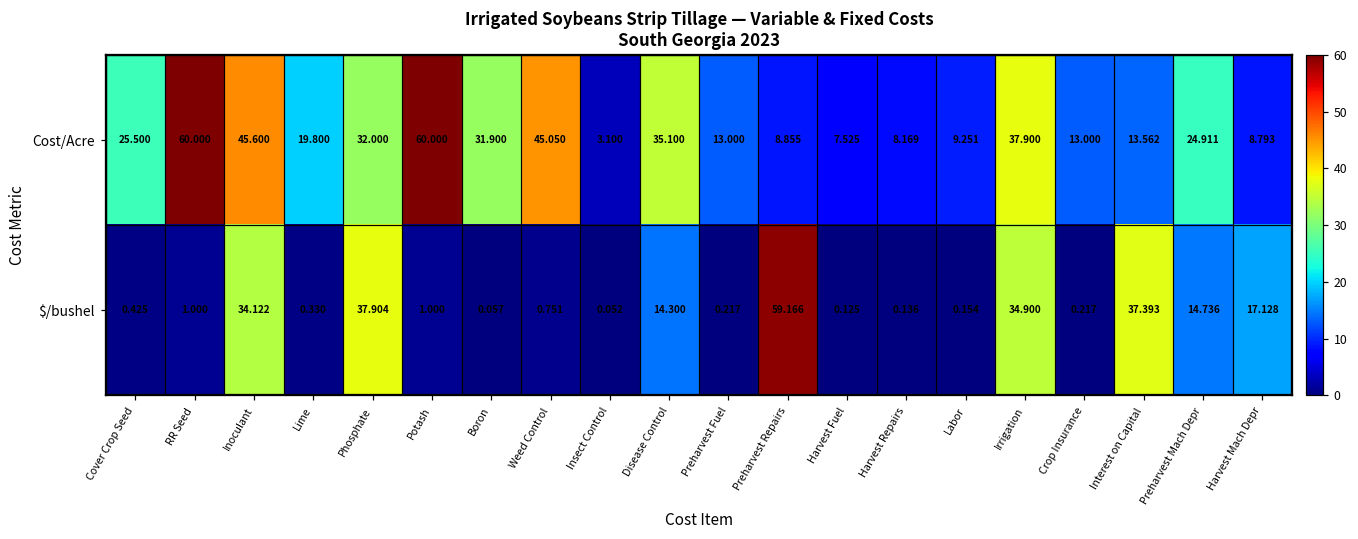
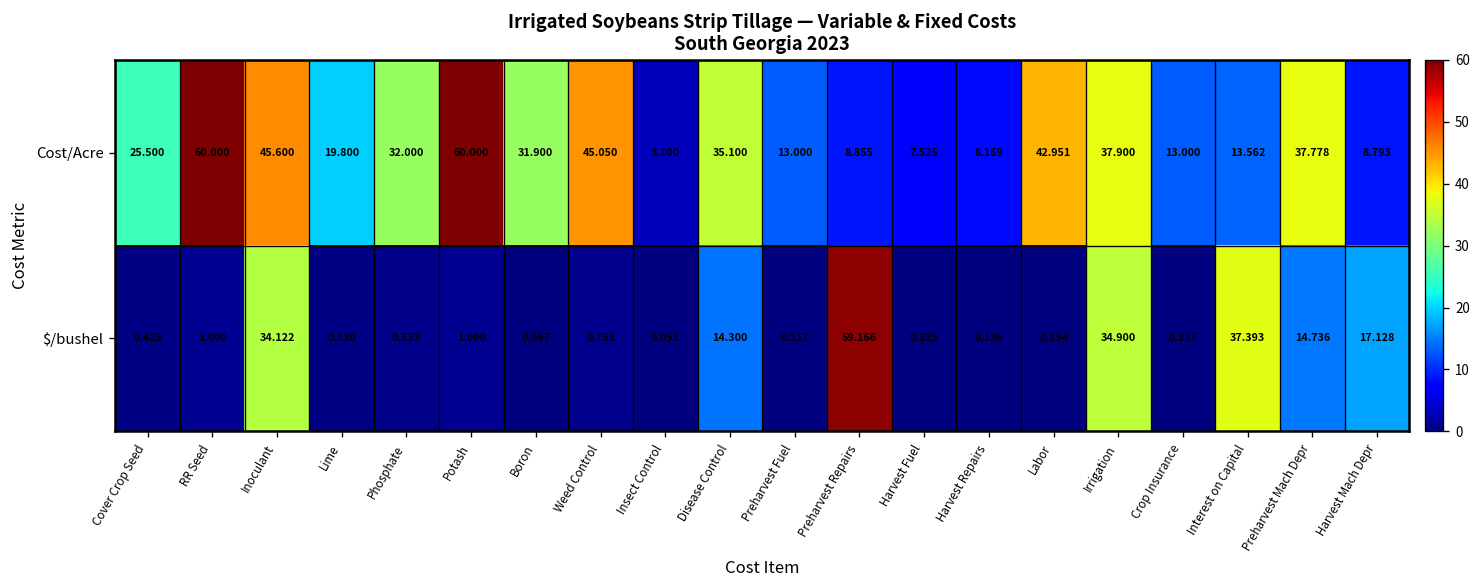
  {
    "Cost/Acre": {
      "Cover Crop Seed": 25.500,
      "RR Seed": 60.000,
      "Inoculant": 45.600,
      "Lime": 19.800,
      "Phosphate": 32.000,
      "Potash": 60.000,
      "Boron": 31.900,
      "Weed Control": 45.050,
      "Insect Control": 3.100,
      "Disease Control": 35.100,
      "Preharvest Fuel": 13.000,
      "Preharvest Repairs": 8.855,
      "Harvest Fuel": 7.525,
      "Harvest Repairs": 8.169,
-     "Labor": 9.251,
+     "Labor": 42.951,
      "Irrigation": 37.900,
      "Crop Insurance": 13.000,
      "Interest on Capital": 13.562,
-     "Preharvest Mach Depr": 24.911,
+     "Preharvest Mach Depr": 37.778,
      "Harvest Mach Depr": 8.793
    },
    "$/bushel": {
      "Cover Crop Seed": 0.425,
      "RR Seed": 1.000,
      "Inoculant": 34.122,
      "Lime": 0.330,
-     "Phosphate": 37.904,
+     "Phosphate": 0.533,
      "Potash": 1.000,
      "Boron": 0.057,
      "Weed Control": 0.751,
      "Insect Control": 0.052,
      "Disease Control": 14.300,
      "Preharvest Fuel": 0.217,
      "Preharvest Repairs": 59.166,
      "Harvest Fuel": 0.125,
      "Harvest Repairs": 0.136,
      "Labor": 0.154,
      "Irrigation": 34.900,
      "Crop Insurance": 0.217,
      "Interest on Capital": 37.393,
      "Preharvest Mach Depr": 14.736,
      "Harvest Mach Depr": 17.128
    }
  }
